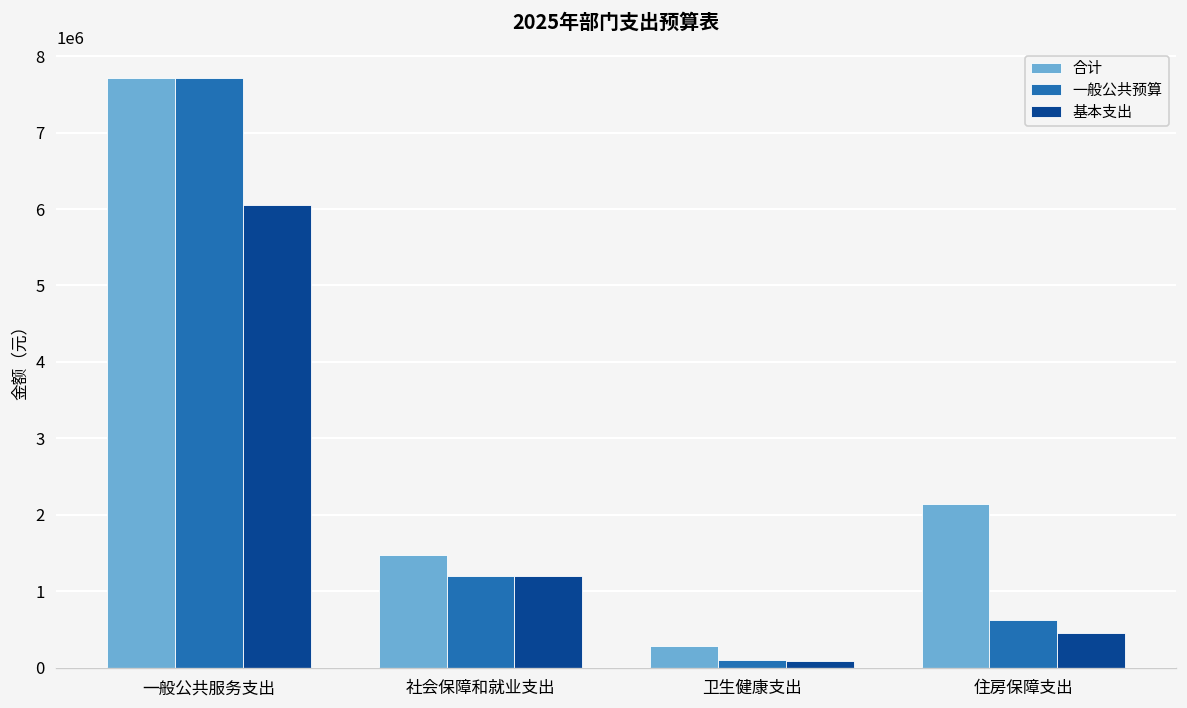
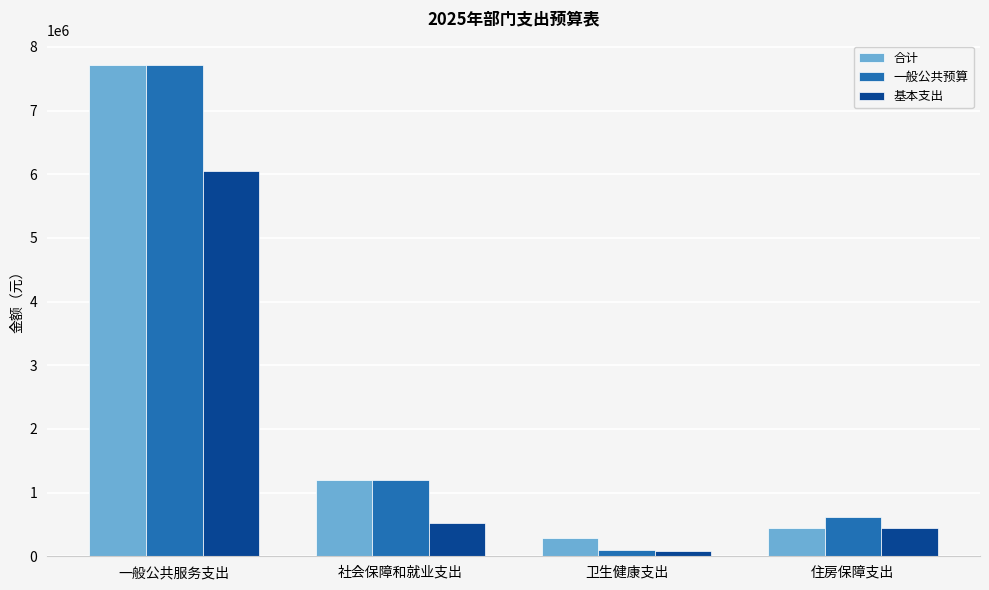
  {
    "合计": {
      "一般公共服务支出": 7700000,
-     "社会保障和就业支出": 1500000,
+     "社会保障和就业支出": 1200000,
      "卫生健康支出": 300000,
-     "住房保障支出": 2100000
+     "住房保障支出": 400000
    },
    "一般公共预算": {
      "一般公共服务支出": 7700000,
      "社会保障和就业支出": 1200000,
      "卫生健康支出": 100000,
      "住房保障支出": 600000
    },
    "基本支出": {
      "一般公共服务支出": 6100000,
-     "社会保障和就业支出": 1200000,
+     "社会保障和就业支出": 500000,
      "卫生健康支出": 100000,
      "住房保障支出": 400000
    }
  }
